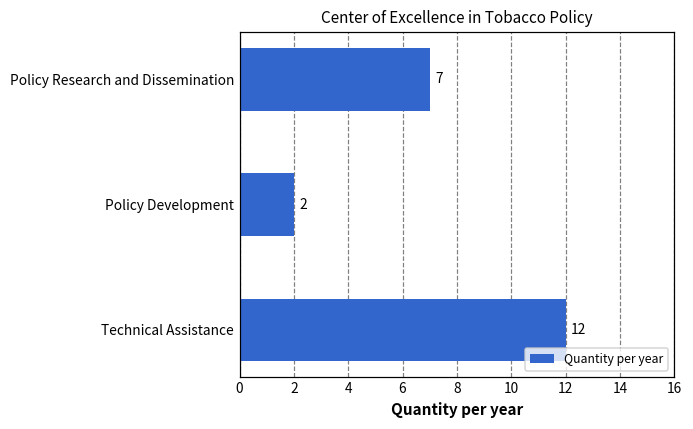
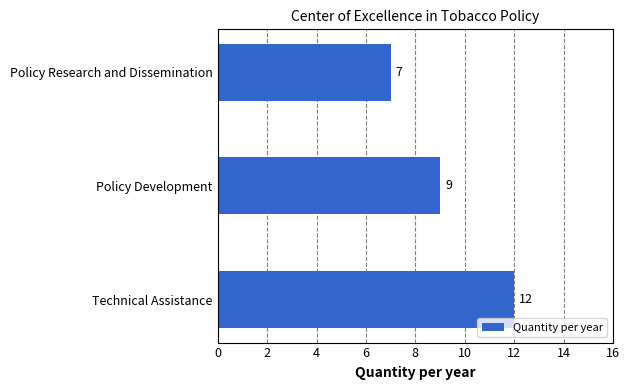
  {
    "Policy Research and Dissemination": 7,
-   "Policy Development": 2,
+   "Policy Development": 9,
    "Technical Assistance": 12
  }
